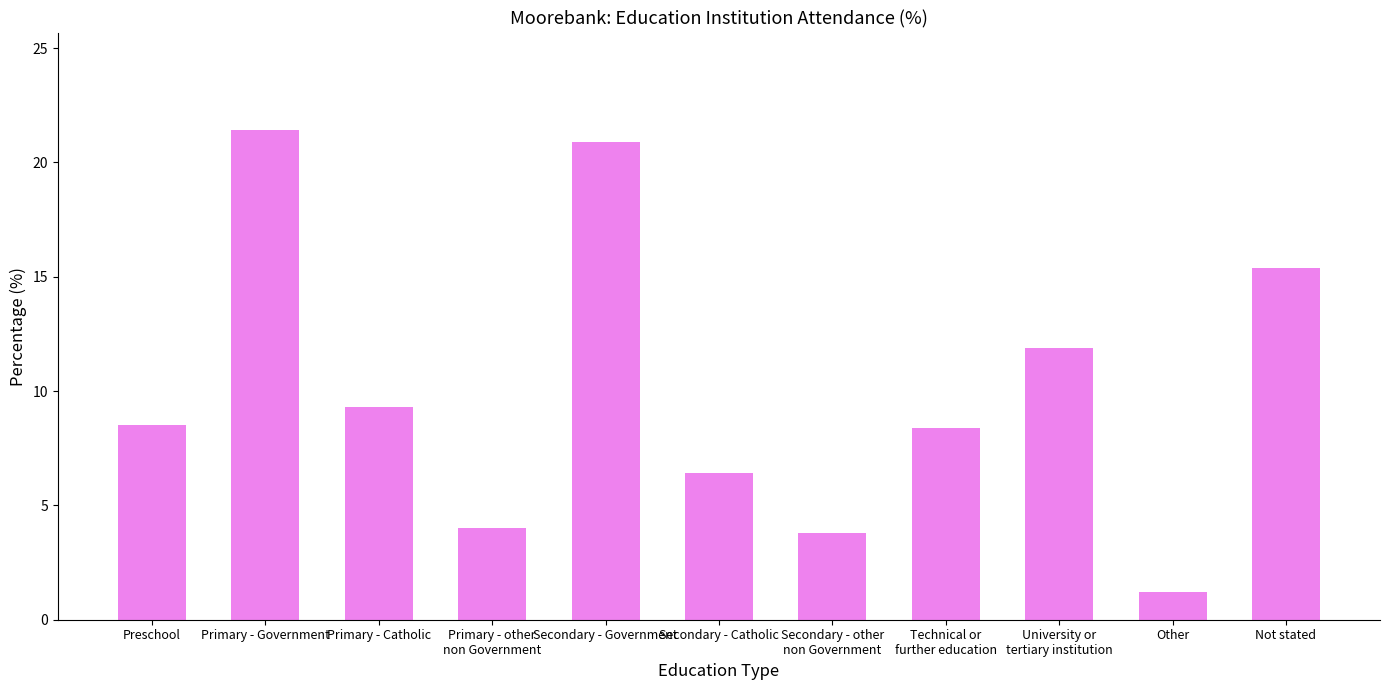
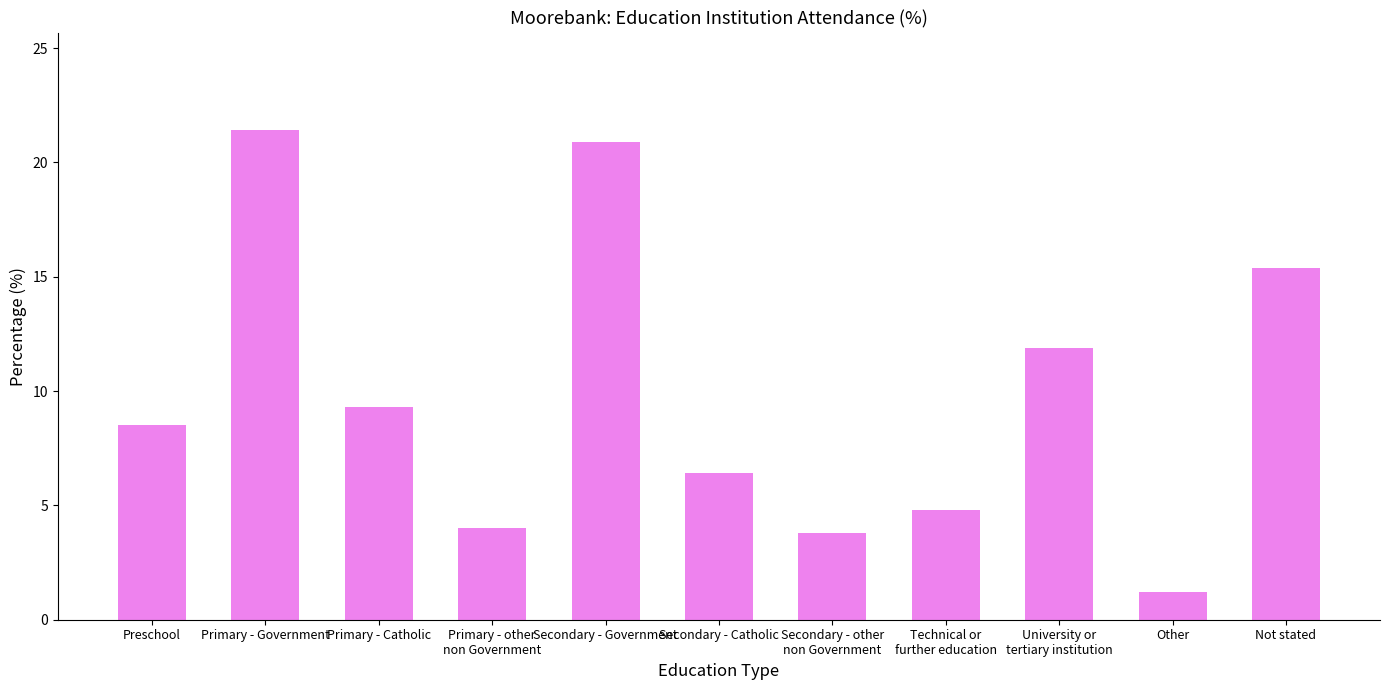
  {
    "Preschool": 8.5,
    "Primary - Government": 21.4,
    "Primary - Catholic": 9.3,
    "Primary - other non Government": 4.0,
    "Secondary - Government": 20.9,
    "Secondary - other non Government": 3.8,
-   "Technical or further education": 8.4,
+   "Technical or further education": 4.8,
    "University or tertiary institution": 11.9,
    "Other": 1.2,
    "Not stated": 15.4
  }
